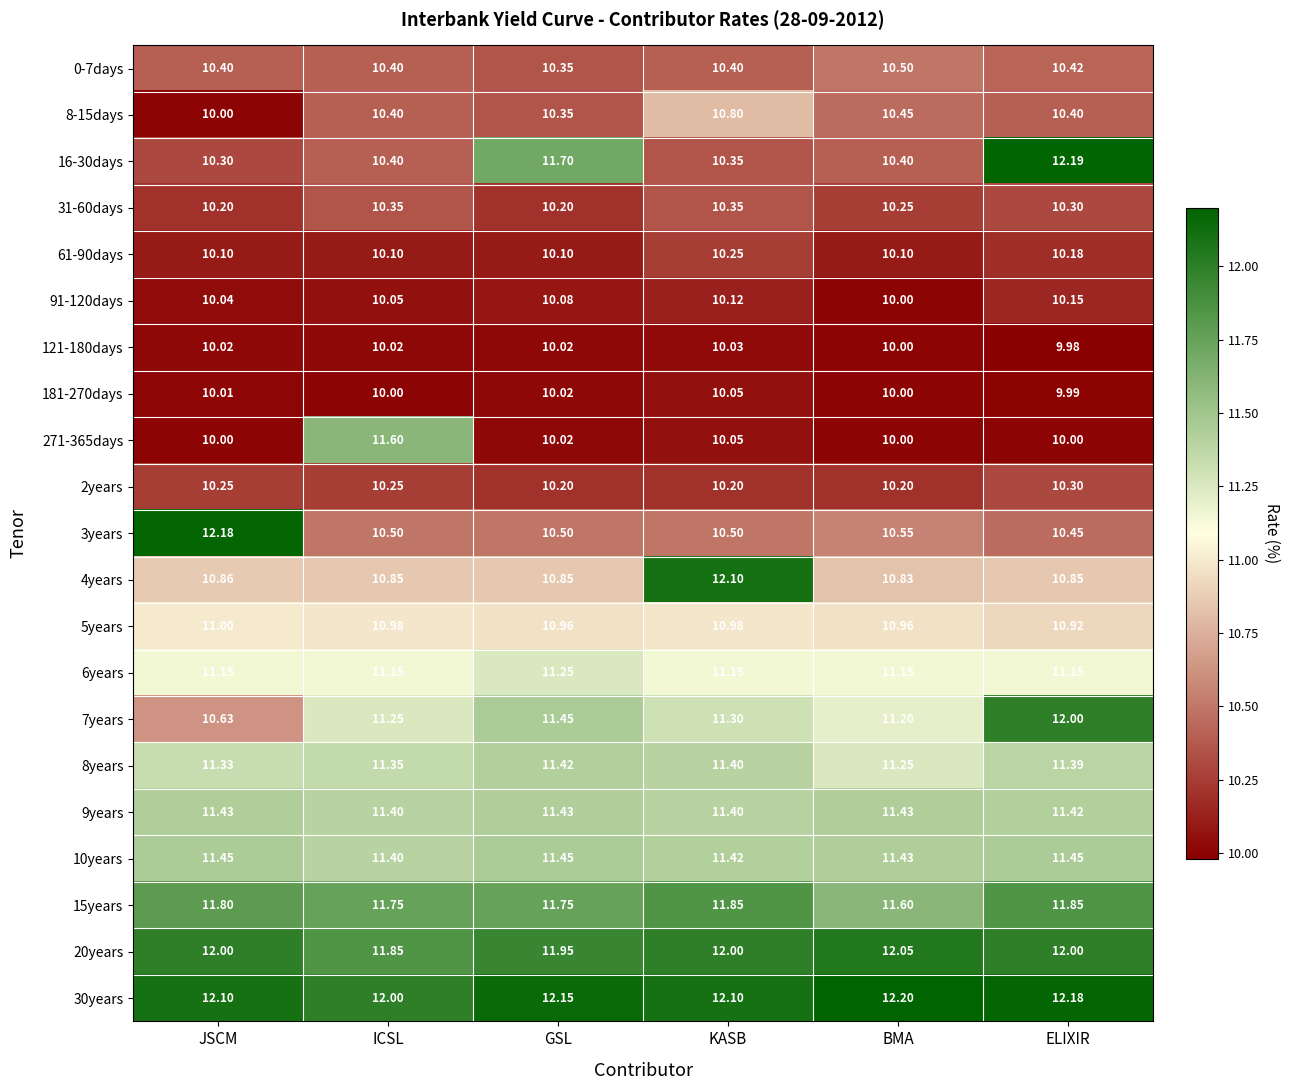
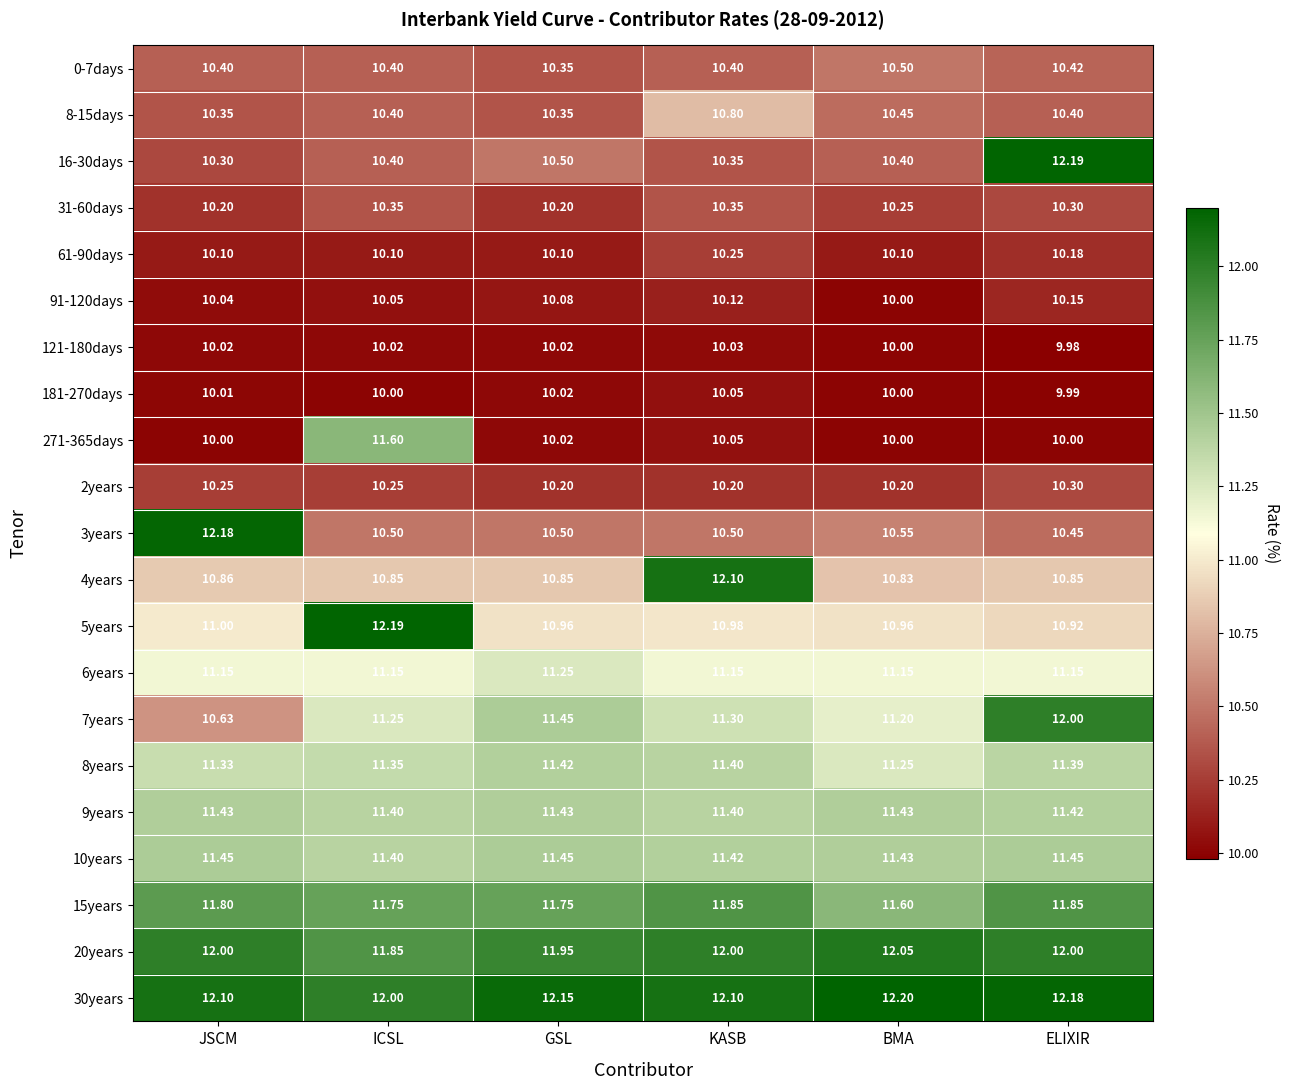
  {
    "0-7days": {
      "JSCM": 10.40,
      "ICSL": 10.40,
      "GSL": 10.35,
      "KASB": 10.40,
      "BMA": 10.50,
      "ELIXIR": 10.42
    },
    "8-15days": {
-     "JSCM": 10.00,
+     "JSCM": 10.35,
      "ICSL": 10.40,
      "GSL": 10.35,
      "KASB": 10.80,
      "BMA": 10.45,
      "ELIXIR": 10.40
    },
    "16-30days": {
      "JSCM": 10.30,
      "ICSL": 10.40,
-     "GSL": 11.70,
+     "GSL": 10.50,
      "KASB": 10.35,
      "BMA": 10.40,
      "ELIXIR": 12.19
    },
    "31-60days": {
      "JSCM": 10.20,
      "ICSL": 10.35,
      "GSL": 10.20,
      "KASB": 10.35,
      "BMA": 10.25,
      "ELIXIR": 10.30
    },
    "61-90days": {
      "JSCM": 10.10,
      "ICSL": 10.10,
      "GSL": 10.10,
      "KASB": 10.25,
      "BMA": 10.10,
      "ELIXIR": 10.18
    },
    "91-120days": {
      "JSCM": 10.04,
      "ICSL": 10.05,
      "GSL": 10.08,
      "KASB": 10.12,
      "BMA": 10.00,
      "ELIXIR": 10.15
    },
    "121-180days": {
      "JSCM": 10.02,
      "ICSL": 10.02,
      "GSL": 10.02,
      "KASB": 10.03,
      "BMA": 10.00,
      "ELIXIR": 9.98
    },
    "181-270days": {
      "JSCM": 10.01,
      "ICSL": 10.00,
      "GSL": 10.02,
      "KASB": 10.05,
      "BMA": 10.00,
      "ELIXIR": 9.99
    },
    "271-365days": {
      "JSCM": 10.00,
      "ICSL": 11.60,
      "GSL": 10.02,
      "KASB": 10.05,
      "BMA": 10.00,
      "ELIXIR": 10.00
    },
    "2years": {
      "JSCM": 10.25,
      "ICSL": 10.25,
      "GSL": 10.20,
      "KASB": 10.20,
      "BMA": 10.20,
      "ELIXIR": 10.30
    },
    "3years": {
      "JSCM": 12.18,
      "ICSL": 10.50,
      "GSL": 10.50,
      "KASB": 10.50,
      "BMA": 10.55,
      "ELIXIR": 10.45
    },
    "4years": {
      "JSCM": 10.86,
      "ICSL": 10.85,
      "GSL": 10.85,
      "KASB": 12.10,
      "BMA": 10.83,
      "ELIXIR": 10.85
    },
    "5years": {
      "JSCM": 11.00,
-     "ICSL": 10.98,
+     "ICSL": 12.19,
      "GSL": 10.96,
      "KASB": 10.98,
      "BMA": 10.96,
      "ELIXIR": 10.92
    },
    "6years": {
      "GSL": 11.25
    },
    "7years": {
      "JSCM": 10.63,
      "ICSL": 11.25,
      "GSL": 11.45,
      "KASB": 11.30,
      "BMA": 11.20,
      "ELIXIR": 12.00
    },
    "8years": {
      "JSCM": 11.33,
      "ICSL": 11.35,
      "GSL": 11.42,
      "KASB": 11.40,
      "BMA": 11.25,
      "ELIXIR": 11.39
    },
    "9years": {
      "JSCM": 11.43,
      "ICSL": 11.40,
      "GSL": 11.43,
      "KASB": 11.40,
      "BMA": 11.43,
      "ELIXIR": 11.42
    },
    "10years": {
      "JSCM": 11.45,
      "ICSL": 11.40,
      "GSL": 11.45,
      "KASB": 11.42,
      "BMA": 11.43,
      "ELIXIR": 11.45
    },
    "15years": {
      "JSCM": 11.80,
      "ICSL": 11.75,
      "GSL": 11.75,
      "KASB": 11.85,
      "BMA": 11.60,
      "ELIXIR": 11.85
    },
    "20years": {
      "JSCM": 12.00,
      "ICSL": 11.85,
      "GSL": 11.95,
      "KASB": 12.00,
      "BMA": 12.05,
      "ELIXIR": 12.00
    },
    "30years": {
      "JSCM": 12.10,
      "ICSL": 12.00,
      "GSL": 12.15,
      "KASB": 12.10,
      "BMA": 12.20,
      "ELIXIR": 12.18
    }
  }
